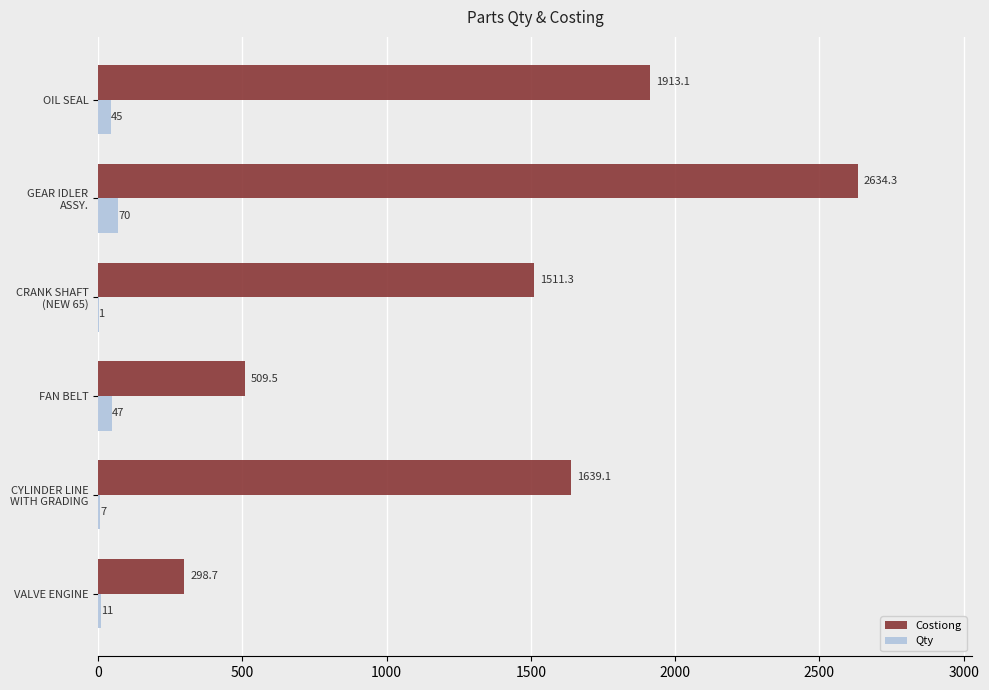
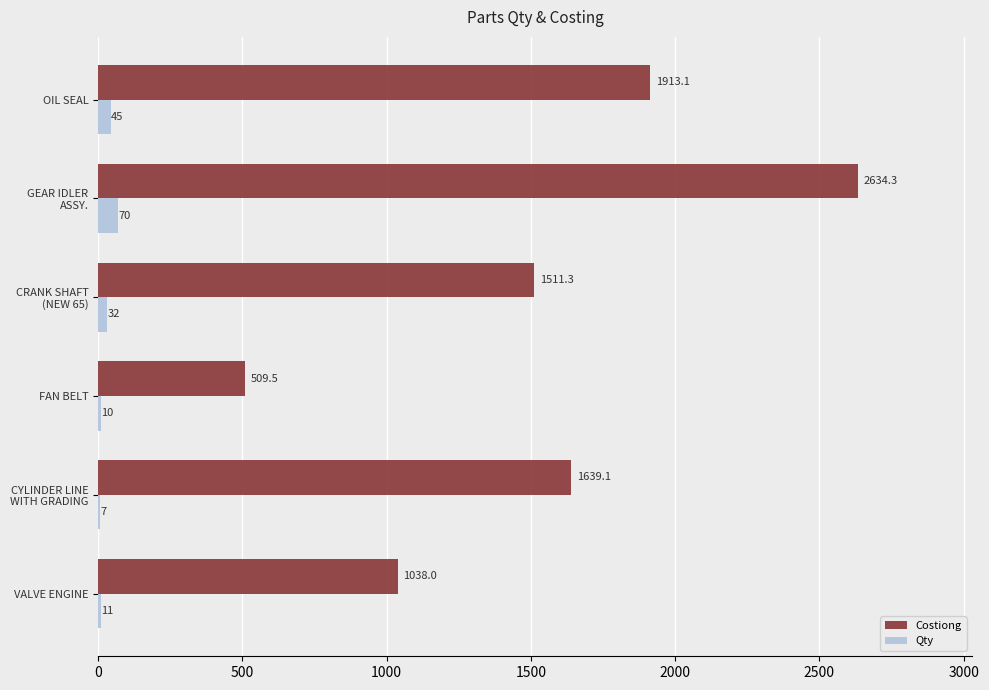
  {
    "Costiong": {
      "OIL SEAL": 1913.1,
      "GEAR IDLER ASSY.": 2634.3,
      "CRANK SHAFT (NEW 65)": 1511.3,
      "FAN BELT": 509.5,
      "CYLINDER LINE WITH GRADING": 1639.1,
-     "VALVE ENGINE": 298.7
+     "VALVE ENGINE": 1038.0
    },
    "Qty": {
      "OIL SEAL": 45,
      "GEAR IDLER ASSY.": 70,
-     "CRANK SHAFT (NEW 65)": 1,
-     "FAN BELT": 47,
+     "CRANK SHAFT (NEW 65)": 32,
+     "FAN BELT": 10,
      "CYLINDER LINE WITH GRADING": 7,
      "VALVE ENGINE": 11
    }
  }
